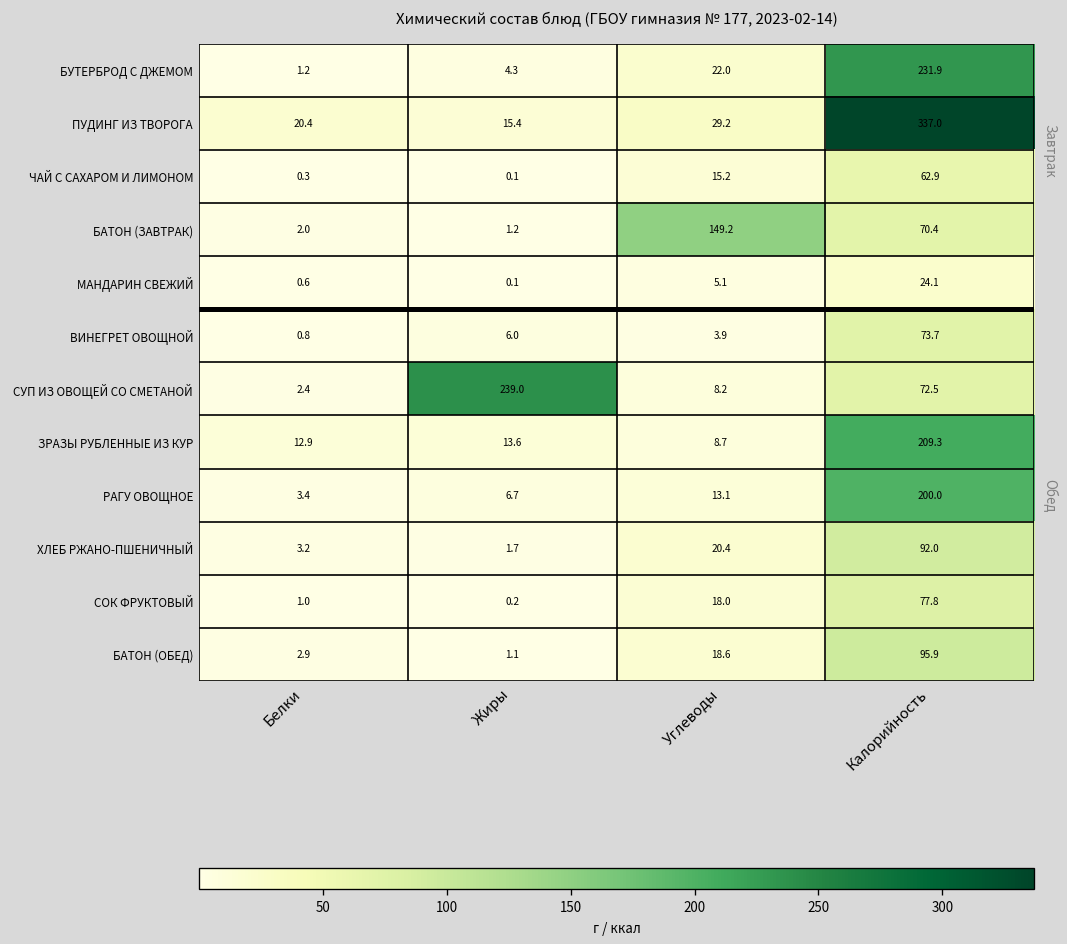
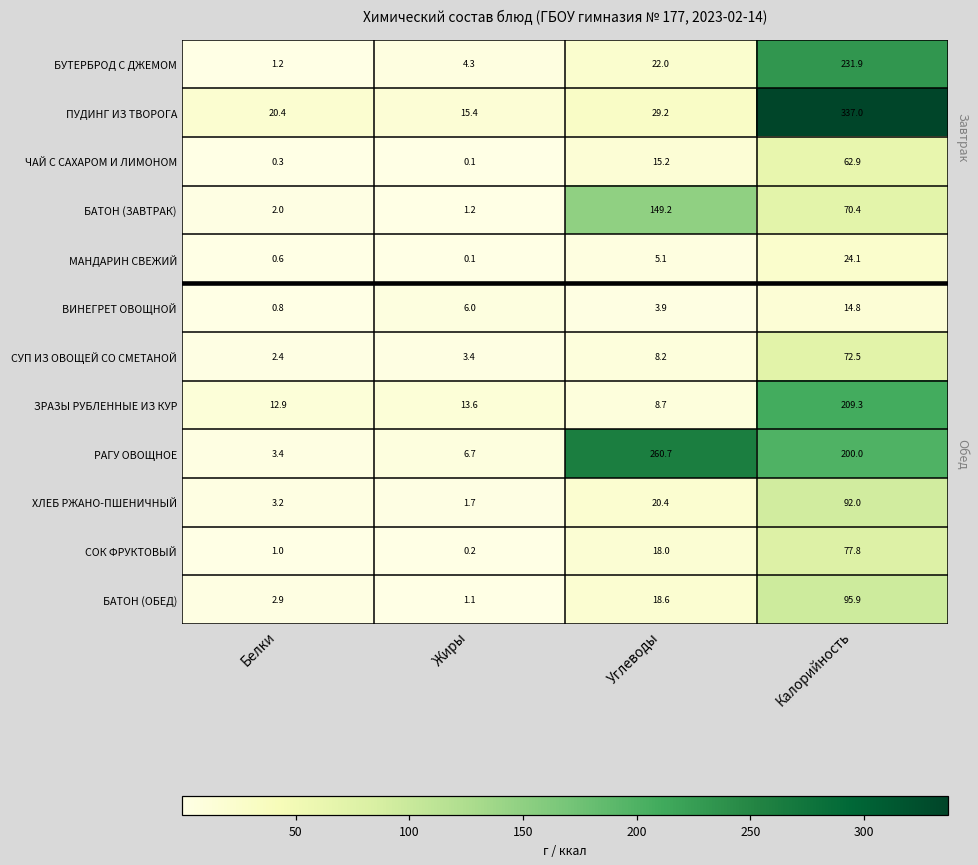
  {
    "БУТЕРБРОД С ДЖЕМОМ": {
      "Белки": 1.2,
      "Жиры": 4.3,
      "Углеводы": 22.0,
      "Калорийность": 231.9
    },
    "ПУДИНГ ИЗ ТВОРОГА": {
      "Белки": 20.4,
      "Жиры": 15.4,
      "Углеводы": 29.2,
      "Калорийность": 337.0
    },
    "ЧАЙ С САХАРОМ И ЛИМОНОМ": {
      "Белки": 0.3,
      "Жиры": 0.1,
      "Углеводы": 15.2,
      "Калорийность": 62.9
    },
    "БАТОН (ЗАВТРАК)": {
      "Белки": 2.0,
      "Жиры": 1.2,
      "Углеводы": 149.2,
      "Калорийность": 70.4
    },
    "МАНДАРИН СВЕЖИЙ": {
      "Белки": 0.6,
      "Жиры": 0.1,
      "Углеводы": 5.1,
      "Калорийность": 24.1
    },
    "ВИНЕГРЕТ ОВОЩНОЙ": {
      "Белки": 0.8,
      "Жиры": 6.0,
      "Углеводы": 3.9,
-     "Калорийность": 73.7
+     "Калорийность": 14.8
    },
    "СУП ИЗ ОВОЩЕЙ СО СМЕТАНОЙ": {
      "Белки": 2.4,
-     "Жиры": 239.0,
+     "Жиры": 3.4,
      "Углеводы": 8.2,
      "Калорийность": 72.5
    },
    "ЗРАЗЫ РУБЛЕННЫЕ ИЗ КУР": {
      "Белки": 12.9,
      "Жиры": 13.6,
      "Углеводы": 8.7,
      "Калорийность": 209.3
    },
    "РАГУ ОВОЩНОЕ": {
      "Белки": 3.4,
      "Жиры": 6.7,
-     "Углеводы": 13.1,
+     "Углеводы": 260.7,
      "Калорийность": 200.0
    },
    "ХЛЕБ РЖАНО-ПШЕНИЧНЫЙ": {
      "Белки": 3.2,
      "Жиры": 1.7,
      "Углеводы": 20.4,
      "Калорийность": 92.0
    },
    "СОК ФРУКТОВЫЙ": {
      "Белки": 1.0,
      "Жиры": 0.2,
      "Углеводы": 18.0,
      "Калорийность": 77.8
    },
    "БАТОН (ОБЕД)": {
      "Белки": 2.9,
      "Жиры": 1.1,
      "Углеводы": 18.6,
      "Калорийность": 95.9
    }
  }
